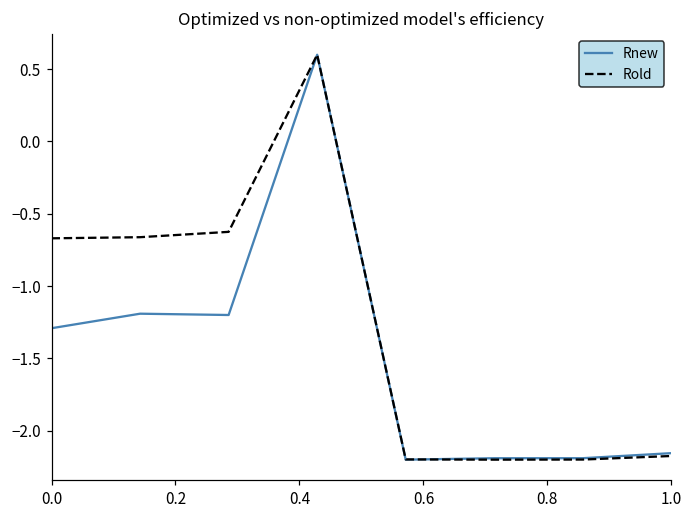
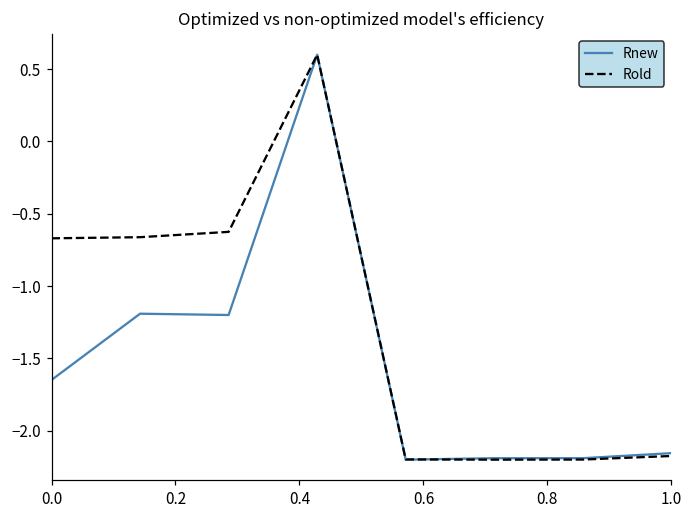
  {
    "Rnew": {
-     "0.0": -1.29
+     "0.0": -1.65
    },
    "Rold": {
      "0.0": -0.67
    }
  }
